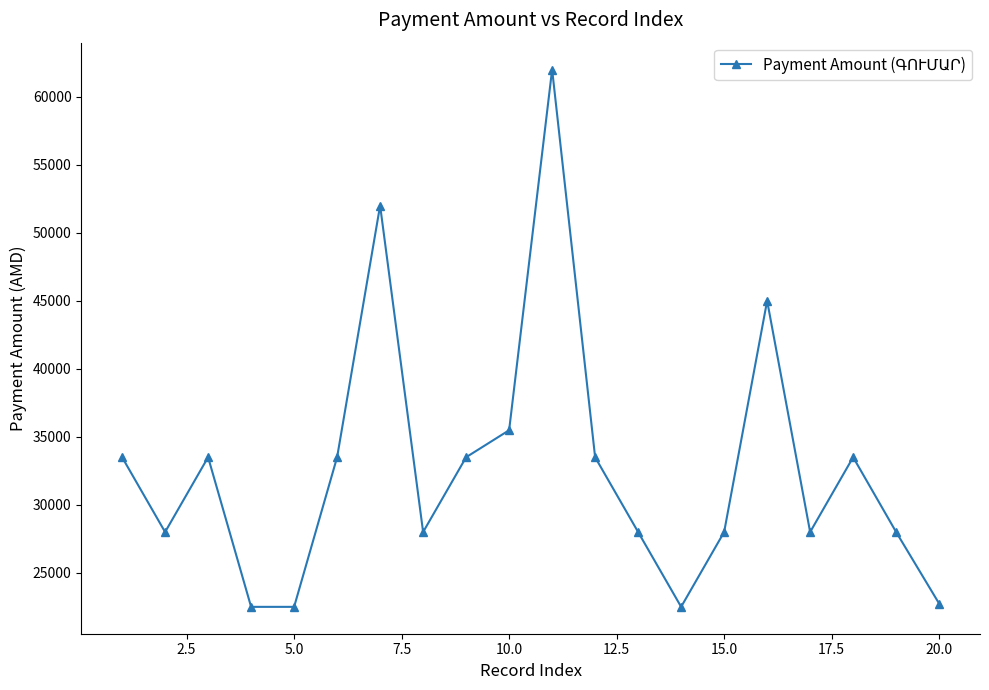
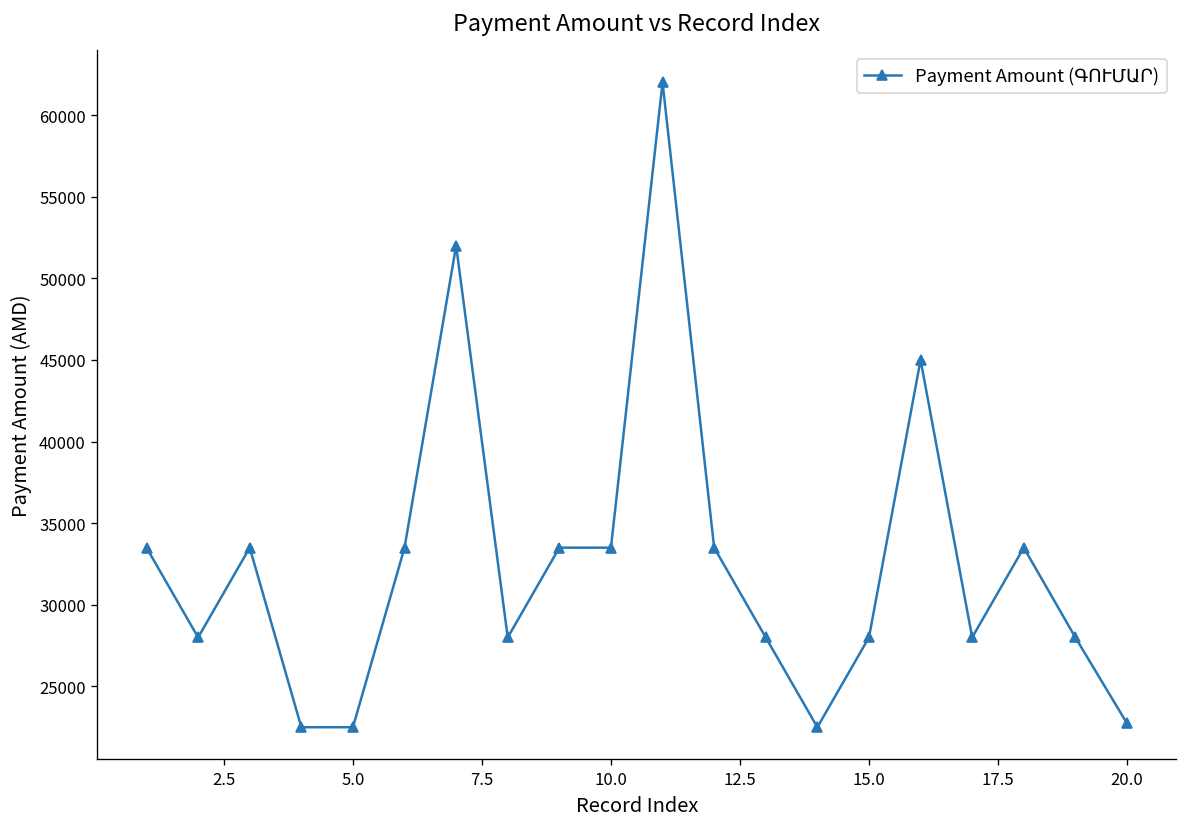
  {
    "5.0": 22500,
-   "10.0": 35500,
+   "10.0": 33500,
    "15.0": 28000,
    "20.0": 22700
  }
